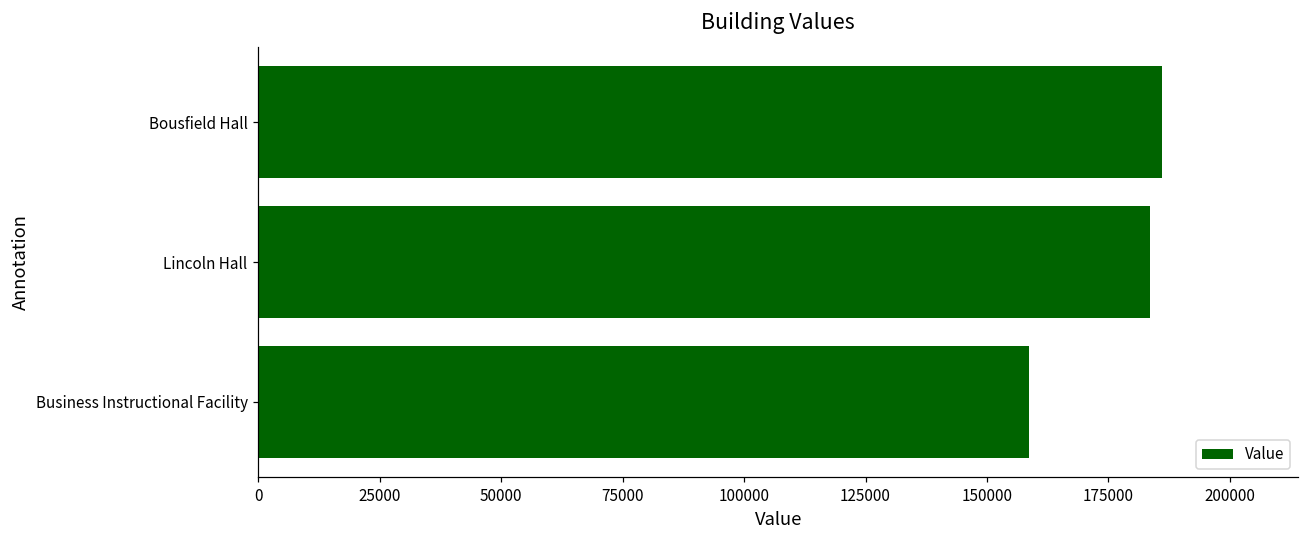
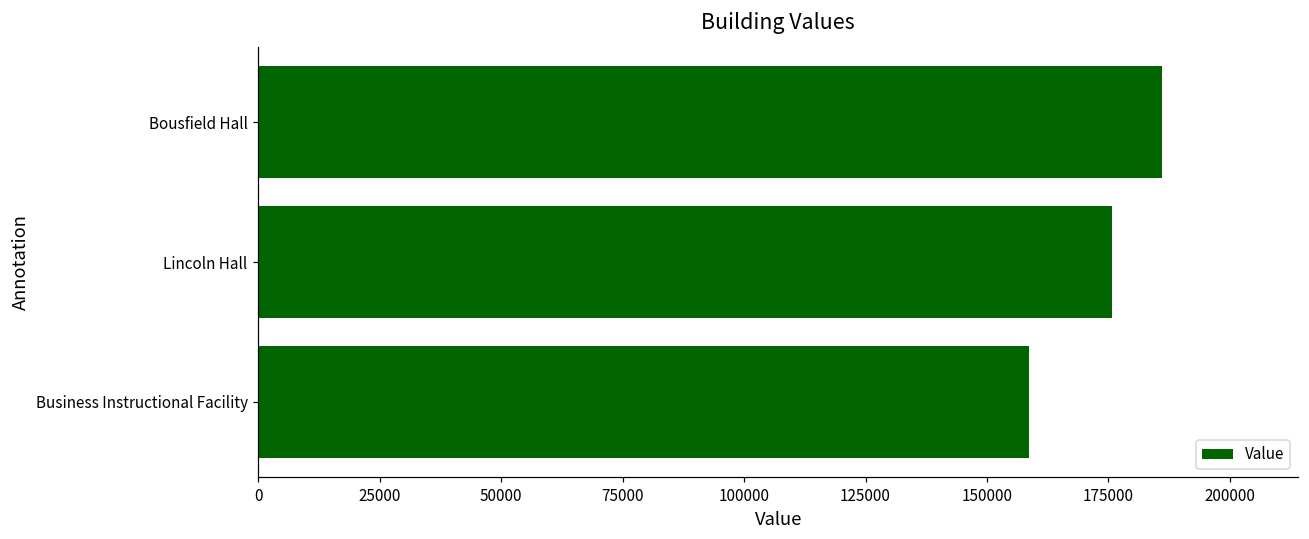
  {
    "Bousfield Hall": 186000,
-   "Lincoln Hall": 184000,
+   "Lincoln Hall": 176000,
    "Business Instructional Facility": 159000
  }
